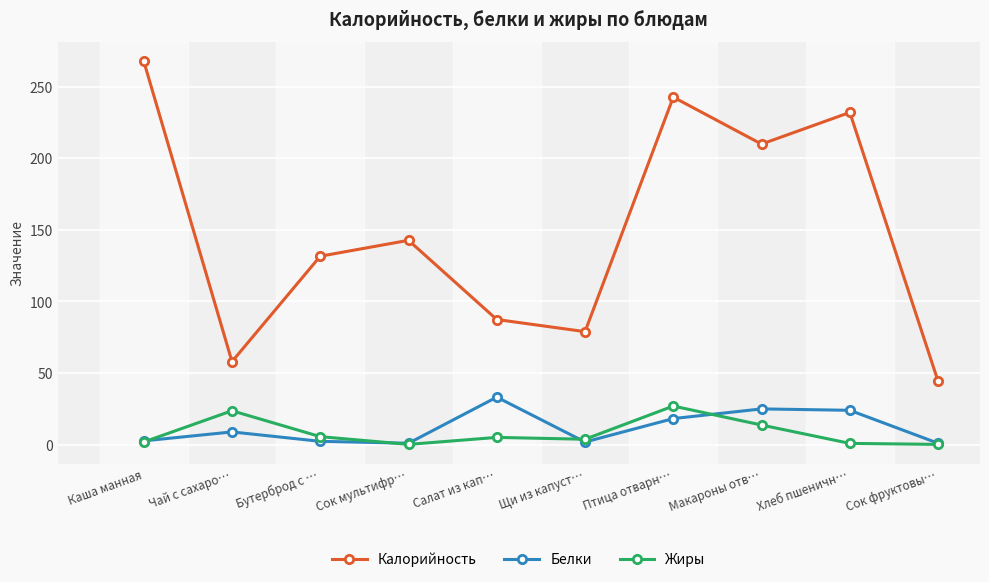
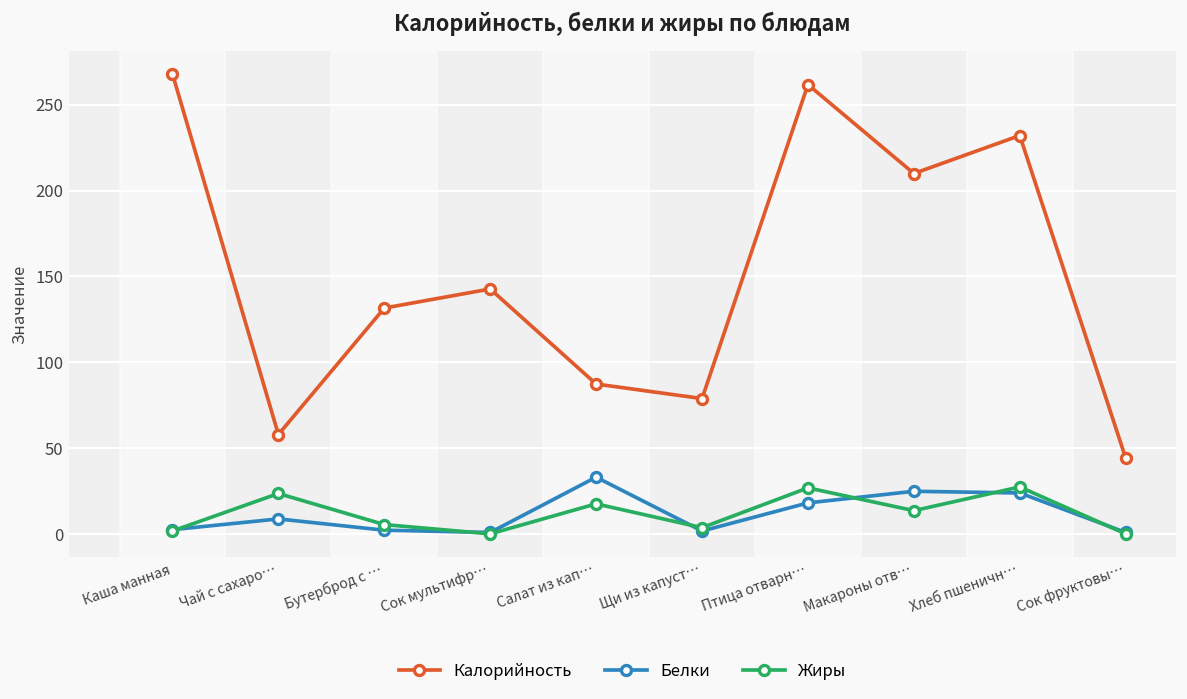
  {
    "Калорийность": {
      "Каша манная": 268,
      "Чай с сахаро…": 58,
      "Бутерброд с …": 132,
      "Сок мультифр…": 143,
      "Салат из кап…": 87,
      "Щи из капуст…": 79,
-     "Птица отварн…": 243,
+     "Птица отварн…": 262,
      "Макароны отв…": 210,
      "Хлеб пшеничн…": 232,
      "Сок фруктовы…": 44
    },
    "Белки": {
      "Чай с сахаро…": 9,
      "Бутерброд с …": 2,
      "Салат из кап…": 33,
      "Щи из капуст…": 2,
      "Птица отварн…": 18,
      "Макароны отв…": 25,
      "Хлеб пшеничн…": 24
    },
    "Жиры": {
      "Чай с сахаро…": 24,
      "Бутерброд с …": 6,
-     "Салат из кап…": 5,
+     "Салат из кап…": 18,
      "Щи из капуст…": 4,
      "Птица отварн…": 27,
      "Макароны отв…": 14,
-     "Хлеб пшеничн…": 1
+     "Хлеб пшеничн…": 28
    }
  }
